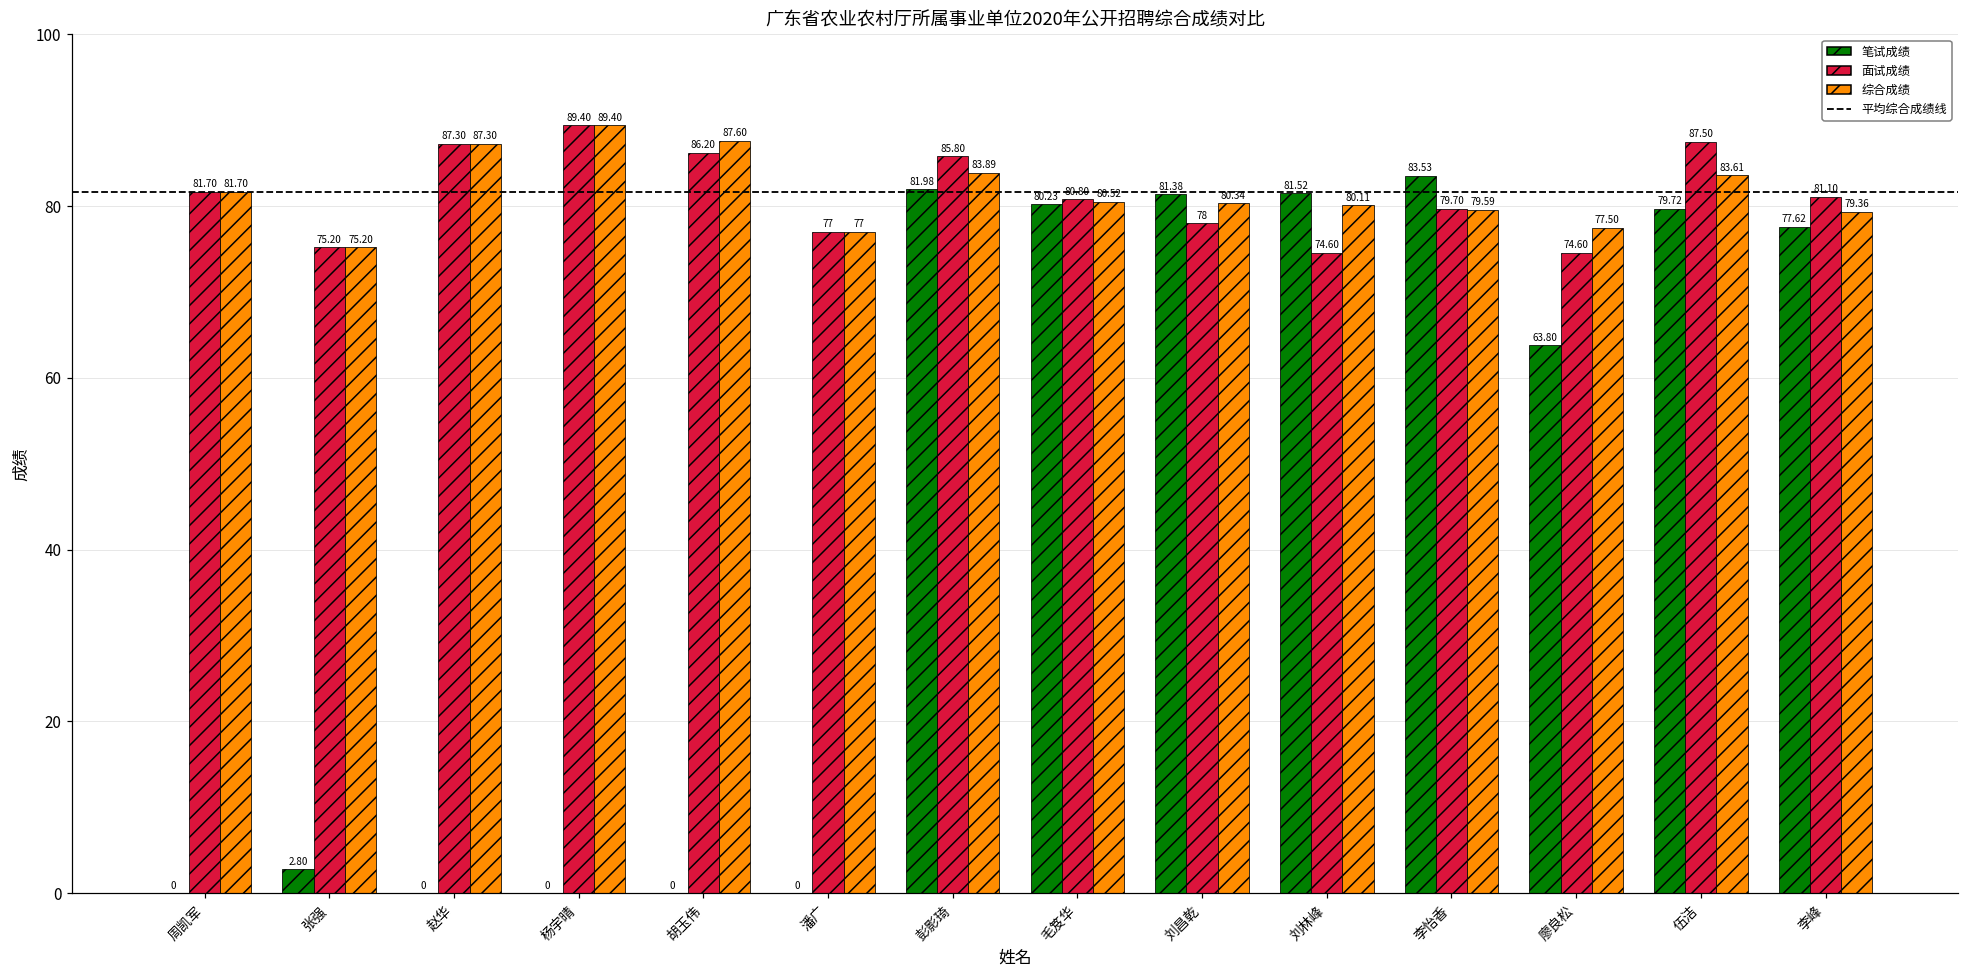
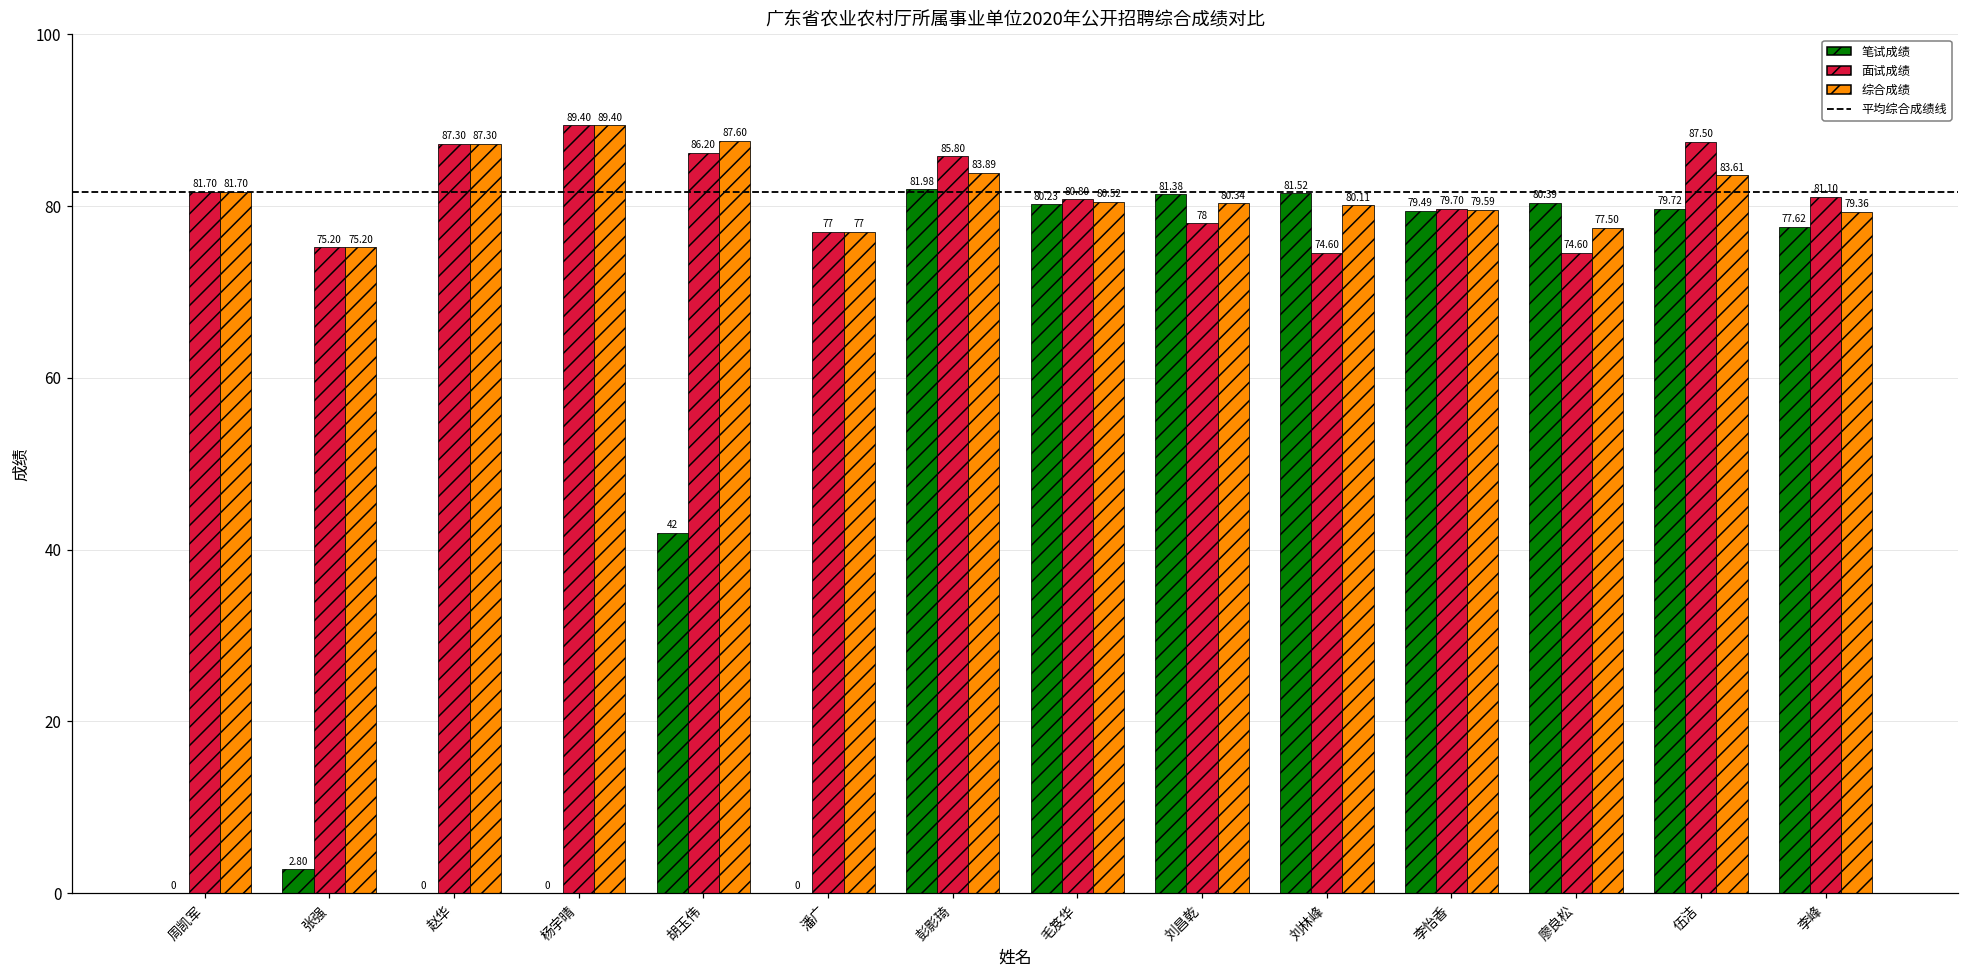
  {
    "笔试成绩": {
      "周凯军": 0,
      "张强": 2.80,
      "赵华": 0,
      "杨宇晴": 0,
-     "胡玉伟": 0,
+     "胡玉伟": 42,
      "潘广": 0,
      "彭影琦": 81.98,
      "毛笈华": 80.23,
      "刘昌乾": 81.38,
      "刘林峰": 81.52,
-     "李怡香": 83.53,
-     "廖良松": 63.80,
+     "李怡香": 79.49,
+     "廖良松": 80.39,
      "伍洁": 79.72,
      "李峰": 77.62
    },
    "面试成绩": {
      "周凯军": 81.70,
      "张强": 75.20,
      "赵华": 87.30,
      "杨宇晴": 89.40,
      "胡玉伟": 86.20,
      "潘广": 77,
      "彭影琦": 85.80,
      "毛笈华": 80.80,
      "刘昌乾": 78,
      "刘林峰": 74.60,
      "李怡香": 79.70,
      "廖良松": 74.60,
      "伍洁": 87.50,
      "李峰": 81.10
    },
    "综合成绩": {
      "周凯军": 81.70,
      "张强": 75.20,
      "赵华": 87.30,
      "杨宇晴": 89.40,
      "胡玉伟": 87.60,
      "潘广": 77,
      "彭影琦": 83.89,
      "毛笈华": 80.52,
      "刘昌乾": 80.34,
      "刘林峰": 80.11,
      "李怡香": 79.59,
      "廖良松": 77.50,
      "伍洁": 83.61,
      "李峰": 79.36
    }
  }
